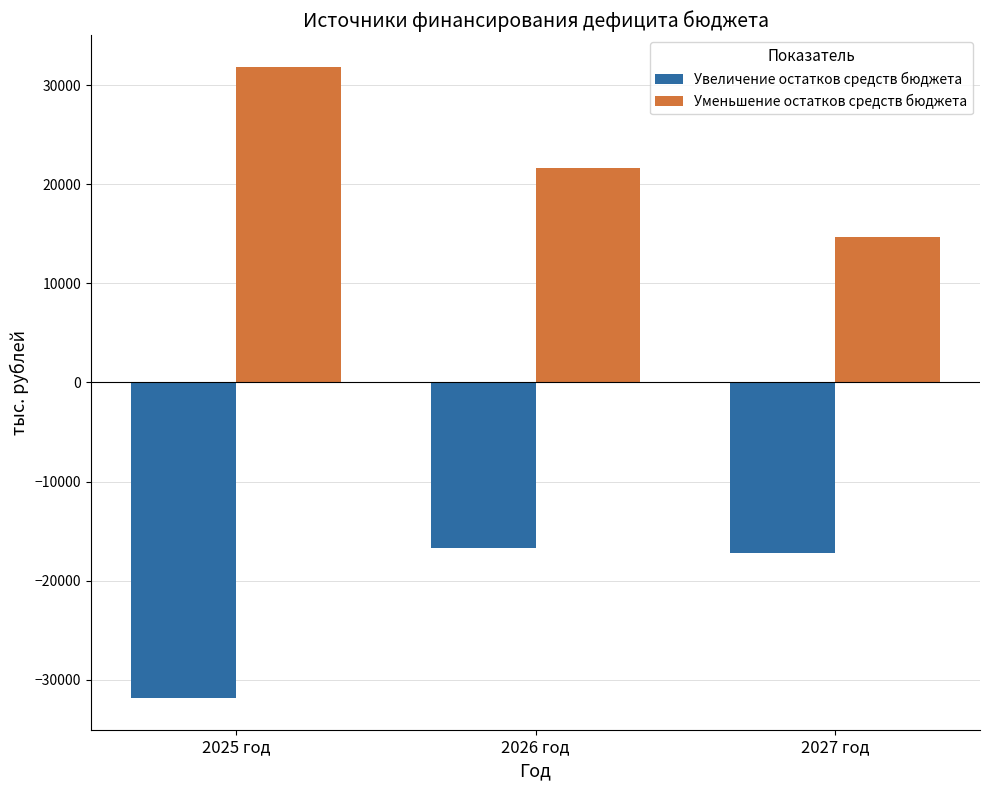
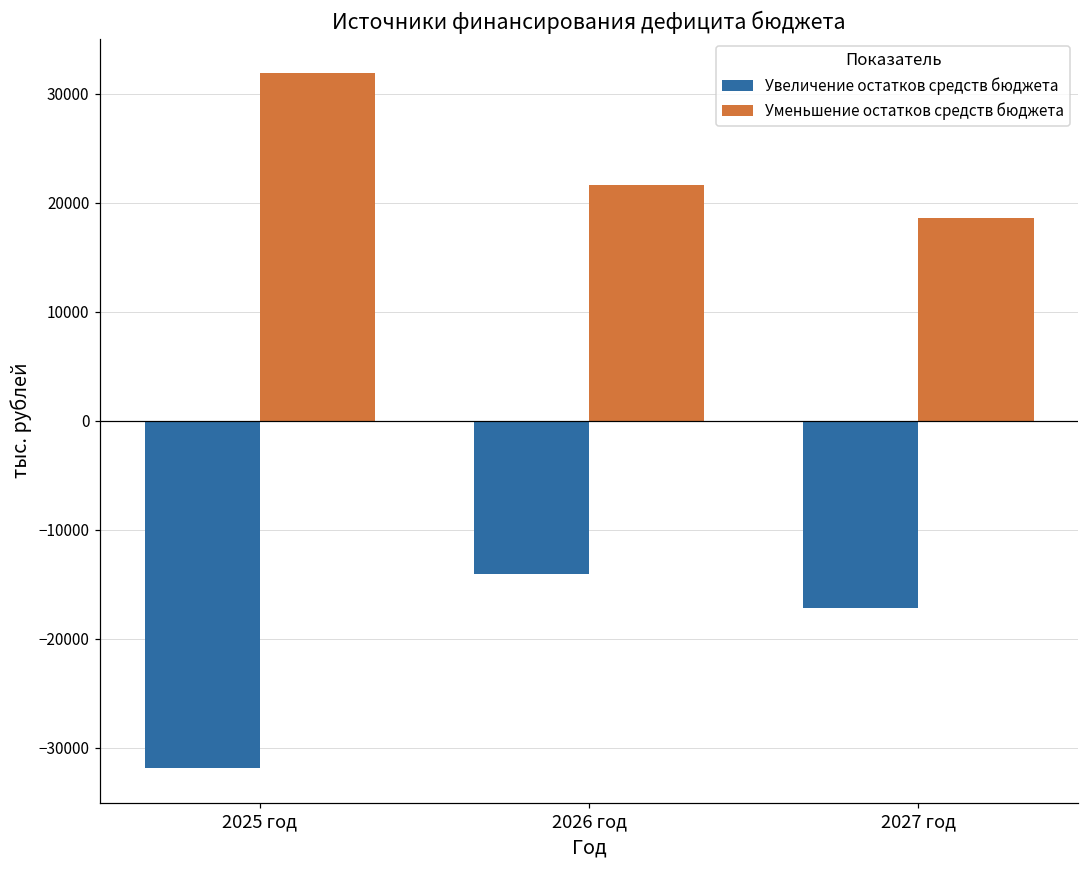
  {
    "Увеличение остатков средств бюджета": {
      "2025 год": -32000,
-     "2026 год": -17000,
+     "2026 год": -14000,
      "2027 год": -17000
    },
    "Уменьшение остатков средств бюджета": {
      "2025 год": 32000,
      "2026 год": 22000,
-     "2027 год": 15000
+     "2027 год": 19000
    }
  }
